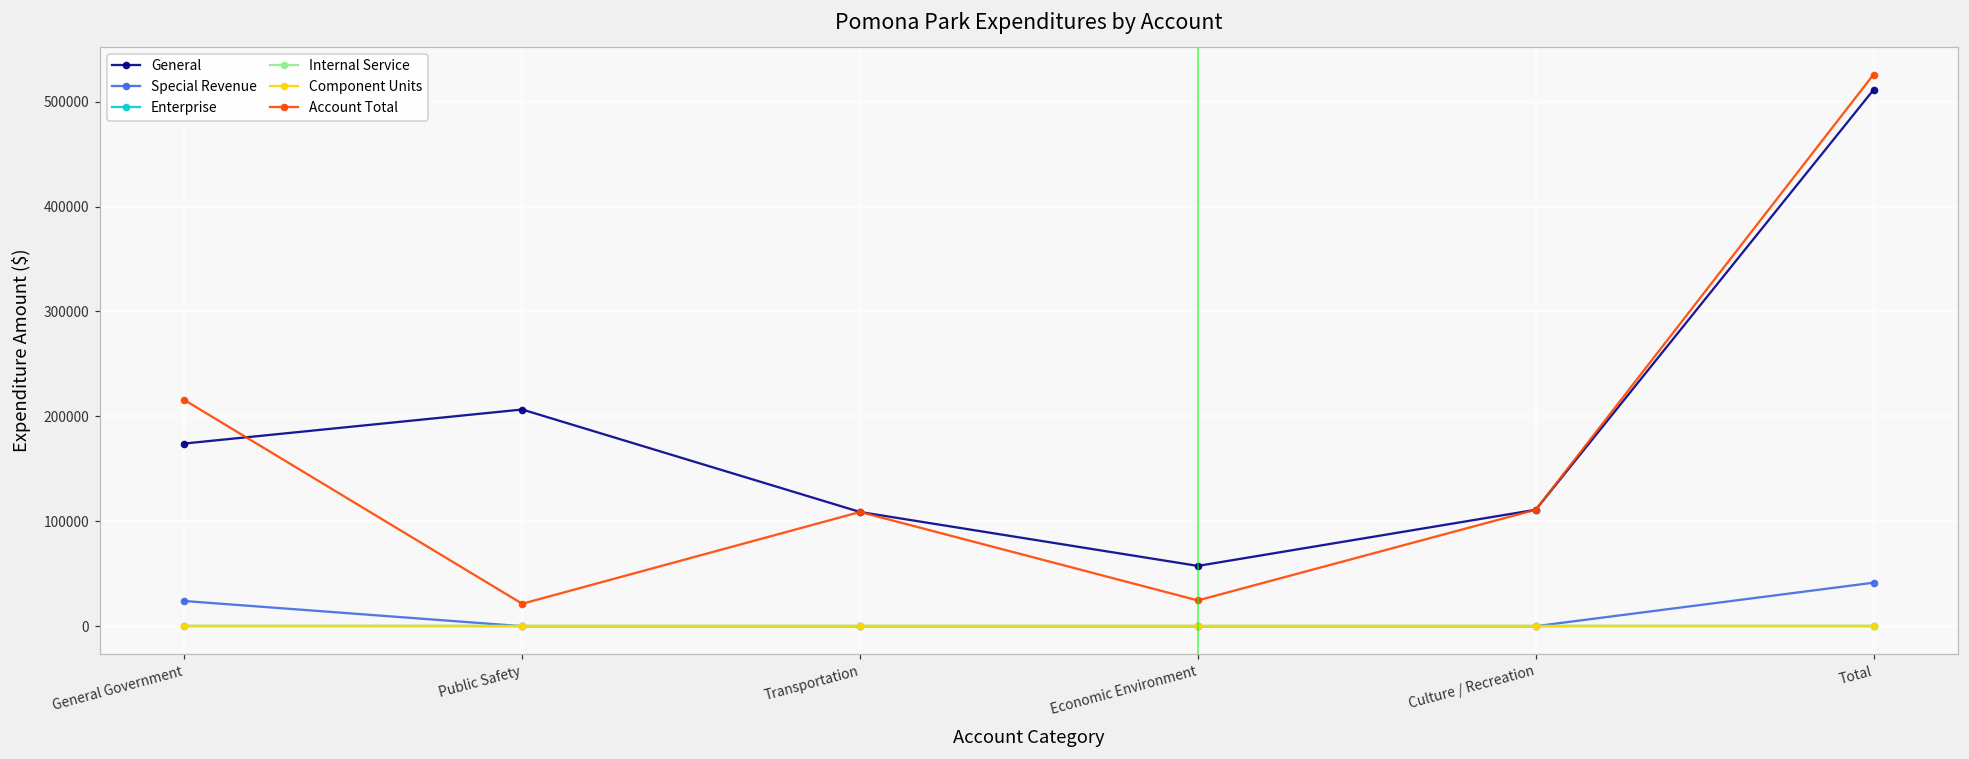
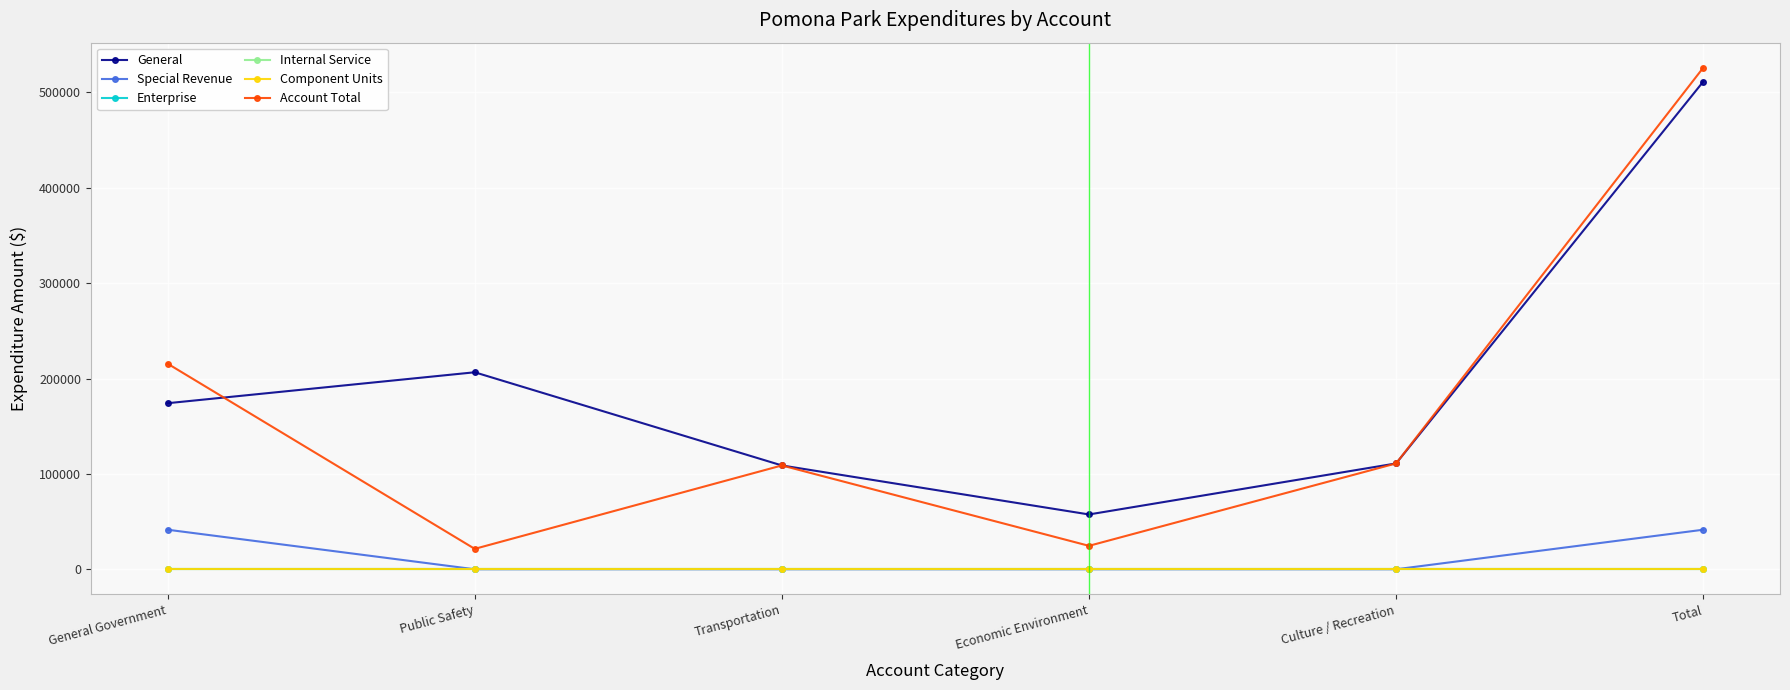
  {
    "General": {
      "General Government": 170000,
      "Public Safety": 210000,
      "Economic Environment": 60000,
      "Total": 510000
    },
    "Special Revenue": {
-     "General Government": 20000,
+     "General Government": 40000,
      "Total": 40000
    },
    "Component Units": {
      "General Government": 0,
      "Total": 0
    },
    "Account Total": {
      "General Government": 220000,
      "Public Safety": 20000,
      "Economic Environment": 20000,
      "Total": 530000
    }
  }
